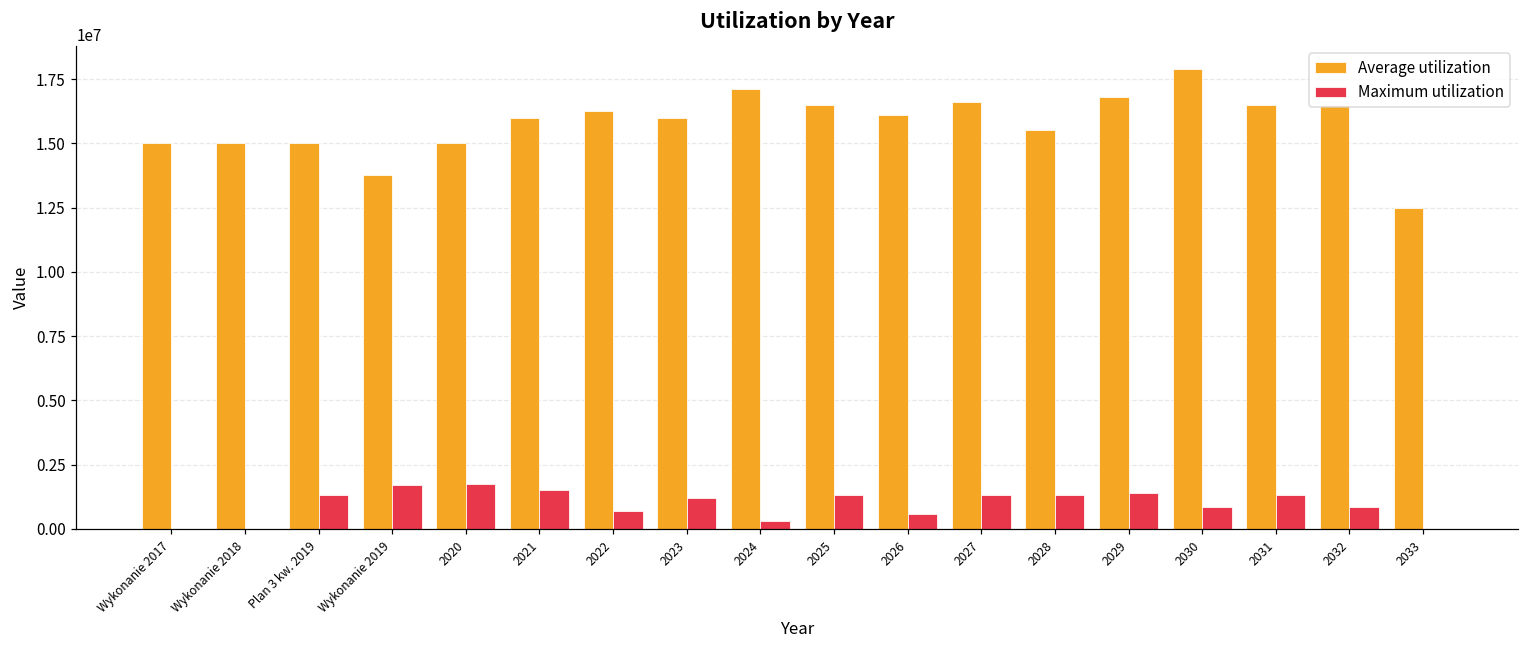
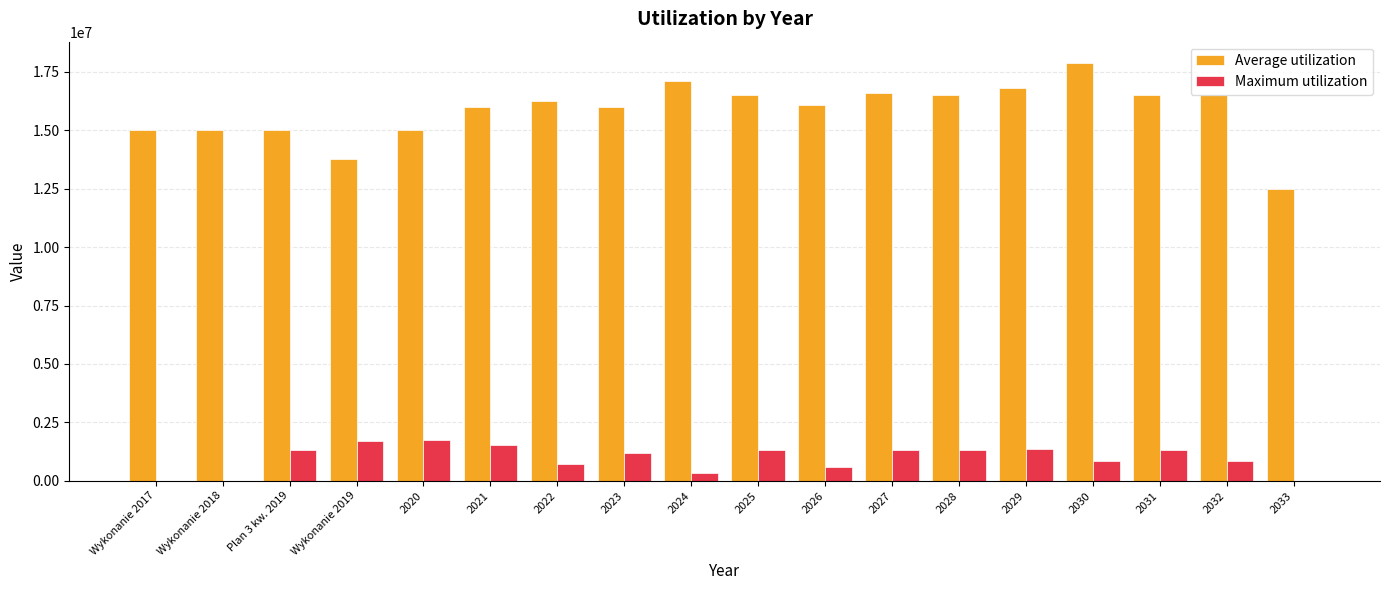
  {
    "Average utilization": {
      "Wykonanie 2017": 15000000,
      "Wykonanie 2018": 15000000,
      "Plan 3 kw. 2019": 15000000,
      "Wykonanie 2019": 13800000,
      "2020": 15000000,
      "2021": 16000000,
      "2022": 16300000,
      "2023": 16000000,
      "2024": 17100000,
      "2025": 16500000,
      "2026": 16100000,
      "2027": 16600000,
-     "2028": 15500000,
+     "2028": 16500000,
      "2029": 16800000,
      "2030": 17900000,
      "2031": 16500000,
      "2032": 16500000,
      "2033": 12500000
    },
    "Maximum utilization": {
      "Wykonanie 2017": 0,
      "Wykonanie 2018": 0,
      "Plan 3 kw. 2019": 1300000,
      "Wykonanie 2019": 1700000,
      "2020": 1700000,
      "2021": 1500000,
      "2022": 700000,
      "2023": 1200000,
      "2024": 300000,
      "2025": 1300000,
      "2026": 600000,
      "2027": 1300000,
      "2028": 1300000,
      "2029": 1400000,
      "2030": 800000,
      "2031": 1300000,
      "2032": 800000,
      "2033": 0
    }
  }
